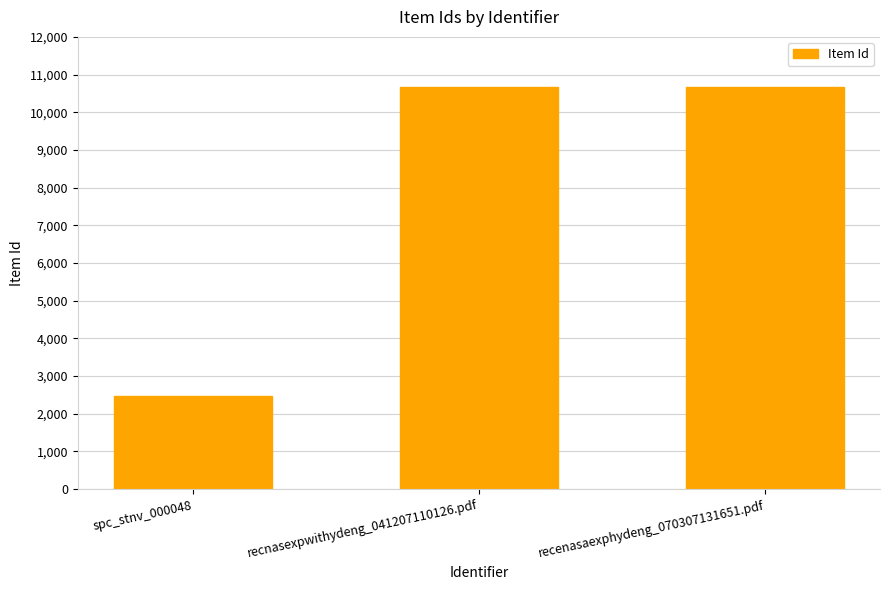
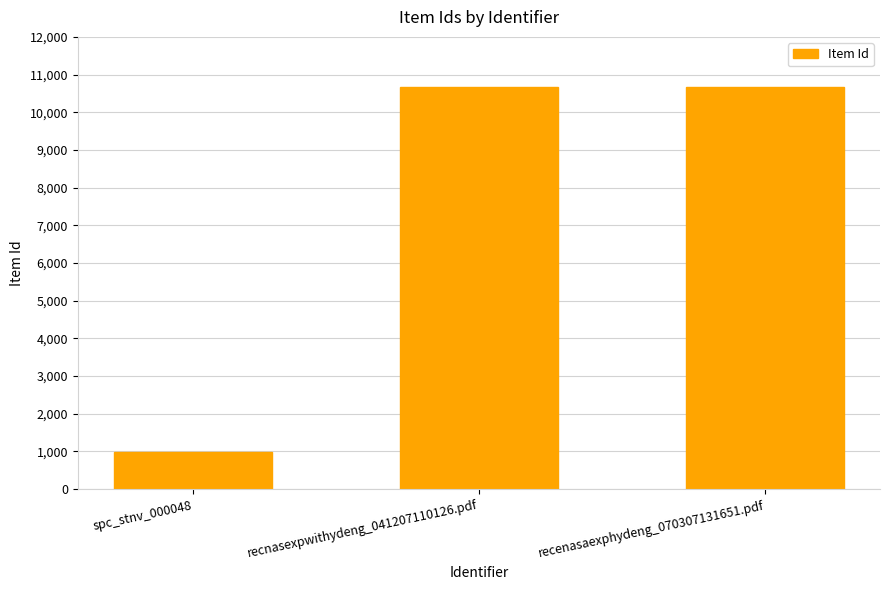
  {
-   "spc_stnv_000048": "2,500",
+   "spc_stnv_000048": "1,000",
    "recnasexpwithydeng_041207110126.pdf": "10,700",
    "recenasaexphydeng_070307131651.pdf": "10,700"
  }
